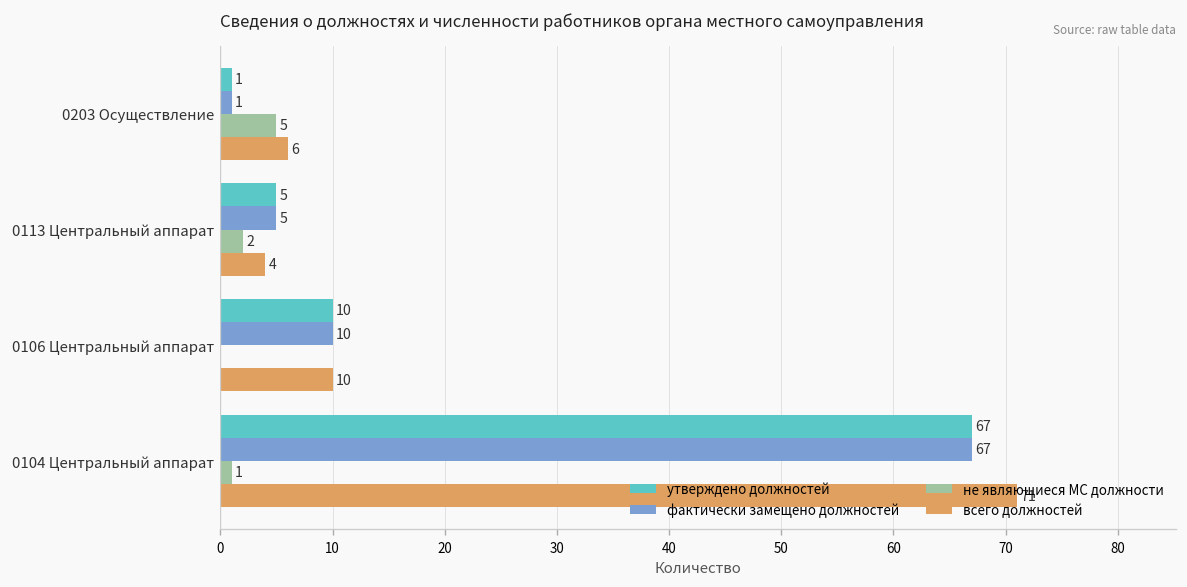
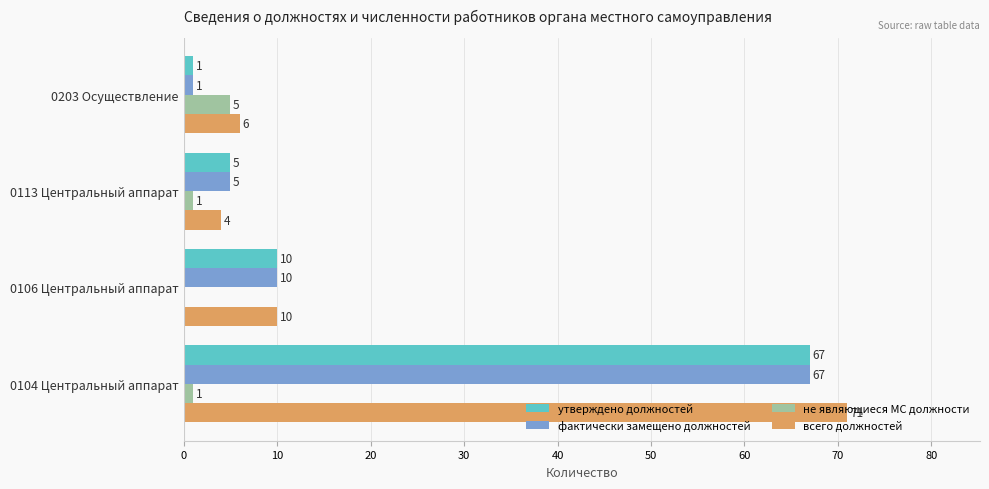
  {
    "не являющиеся МС должности": {
      "0203 Осуществление": 5,
-     "0113 Центральный аппарат": 2,
+     "0113 Центральный аппарат": 1,
      "0104 Центральный аппарат": 1
    },
    "всего должностей": {
      "0203 Осуществление": 6,
      "0113 Центральный аппарат": 4,
      "0106 Центральный аппарат": 10,
      "0104 Центральный аппарат": 71
    }
  }
